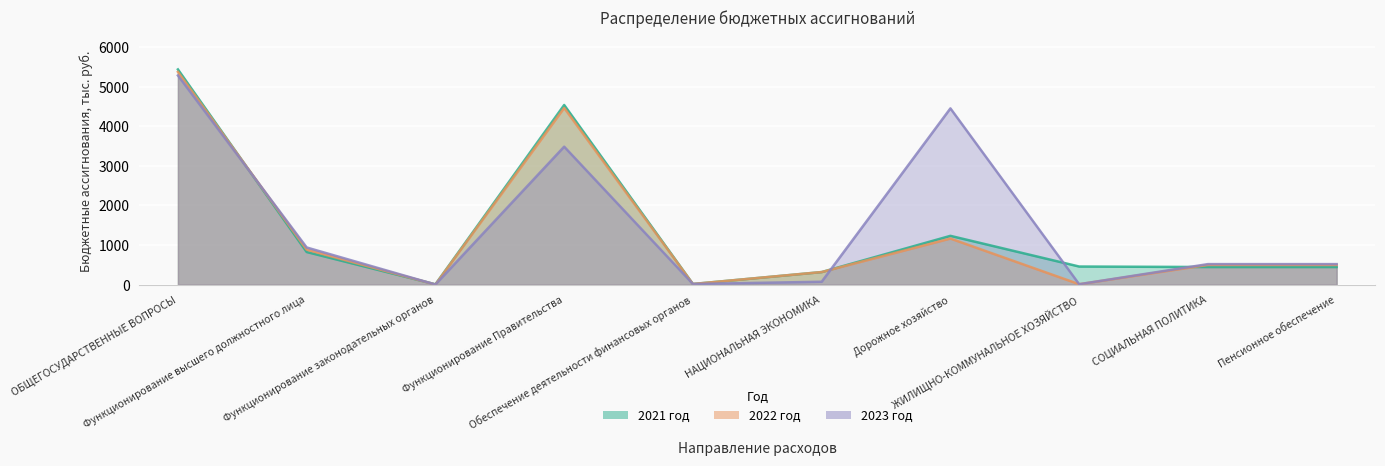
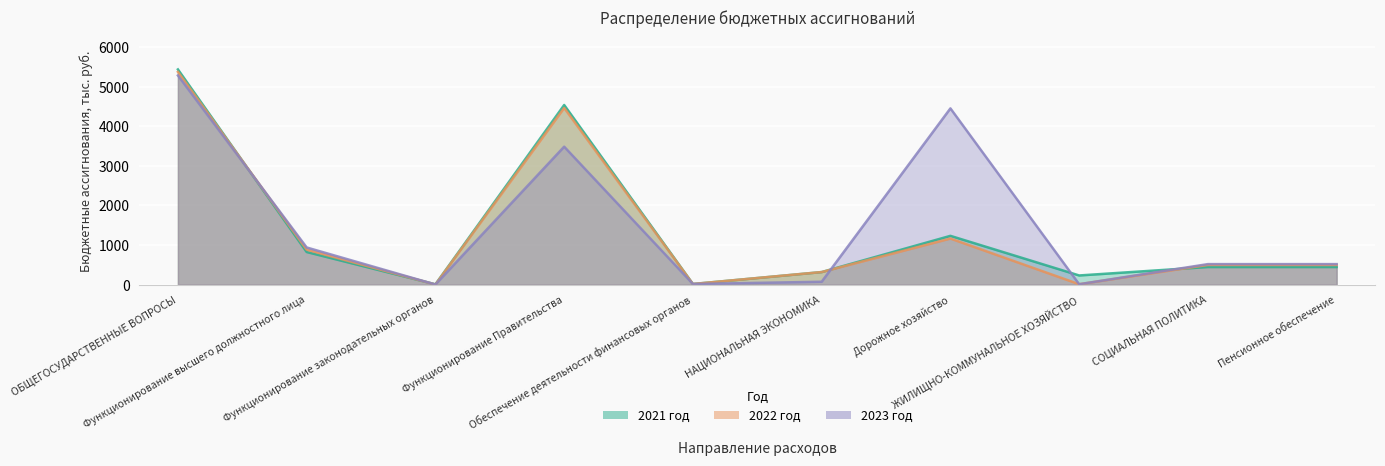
  {
    "2021 год": {
      "Функционирование Правительства": 4500,
      "Дорожное хозяйство": 1200,
-     "ЖИЛИЩНО-КОММУНАЛЬНОЕ ХОЗЯЙСТВО": 500
+     "ЖИЛИЩНО-КОММУНАЛЬНОЕ ХОЗЯЙСТВО": 200
    },
    "2022 год": {
      "Функционирование Правительства": 4500,
      "Дорожное хозяйство": 1200
    },
    "2023 год": {
      "ОБЩЕГОСУДАРСТВЕННЫЕ ВОПРОСЫ": 5300,
      "Функционирование Правительства": 3500,
      "НАЦИОНАЛЬНАЯ ЭКОНОМИКА": 100,
      "Дорожное хозяйство": 4500
    }
  }
